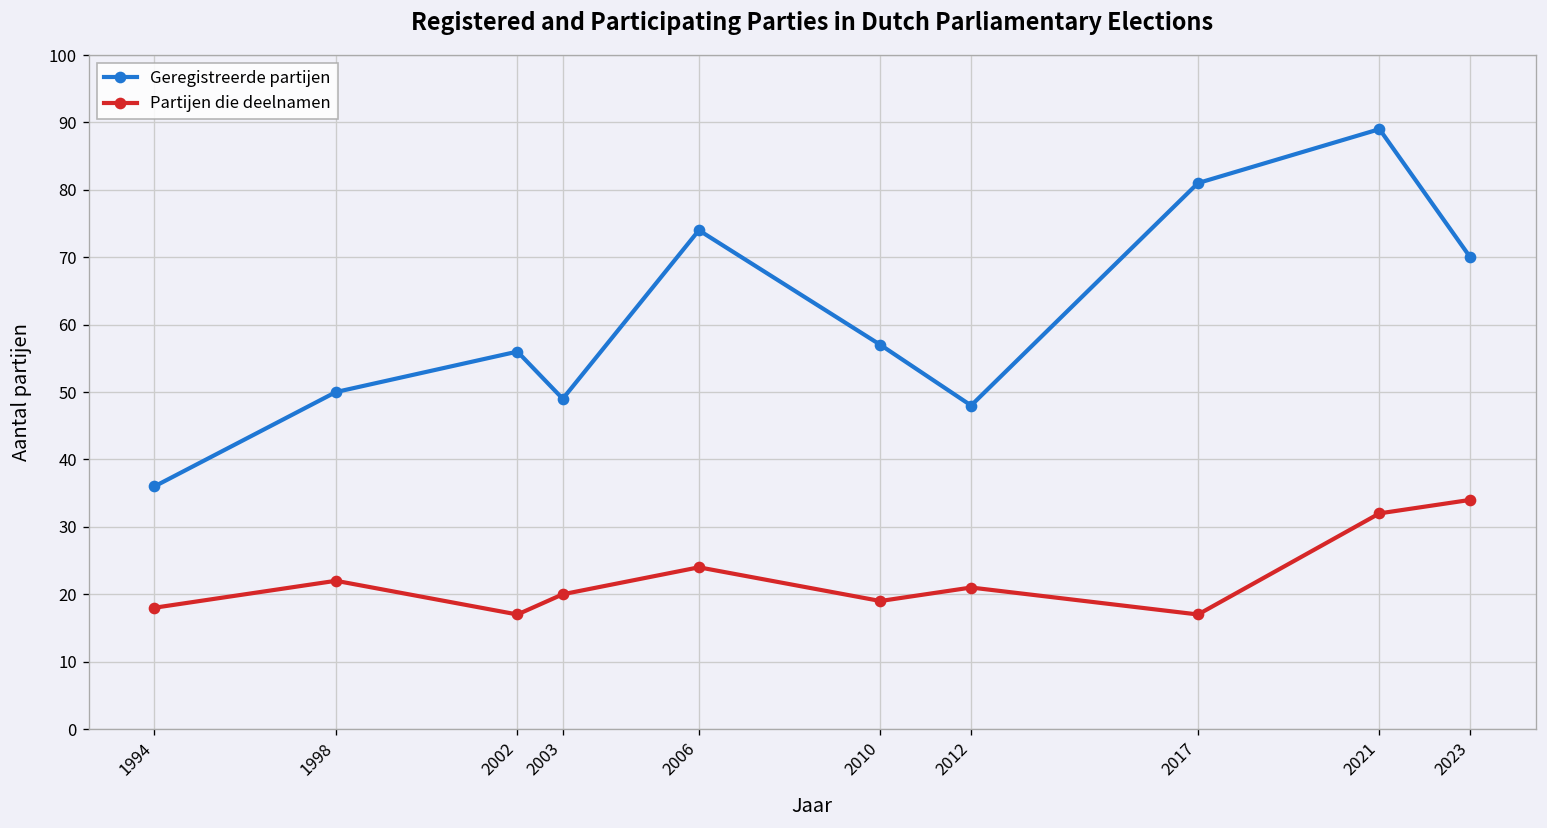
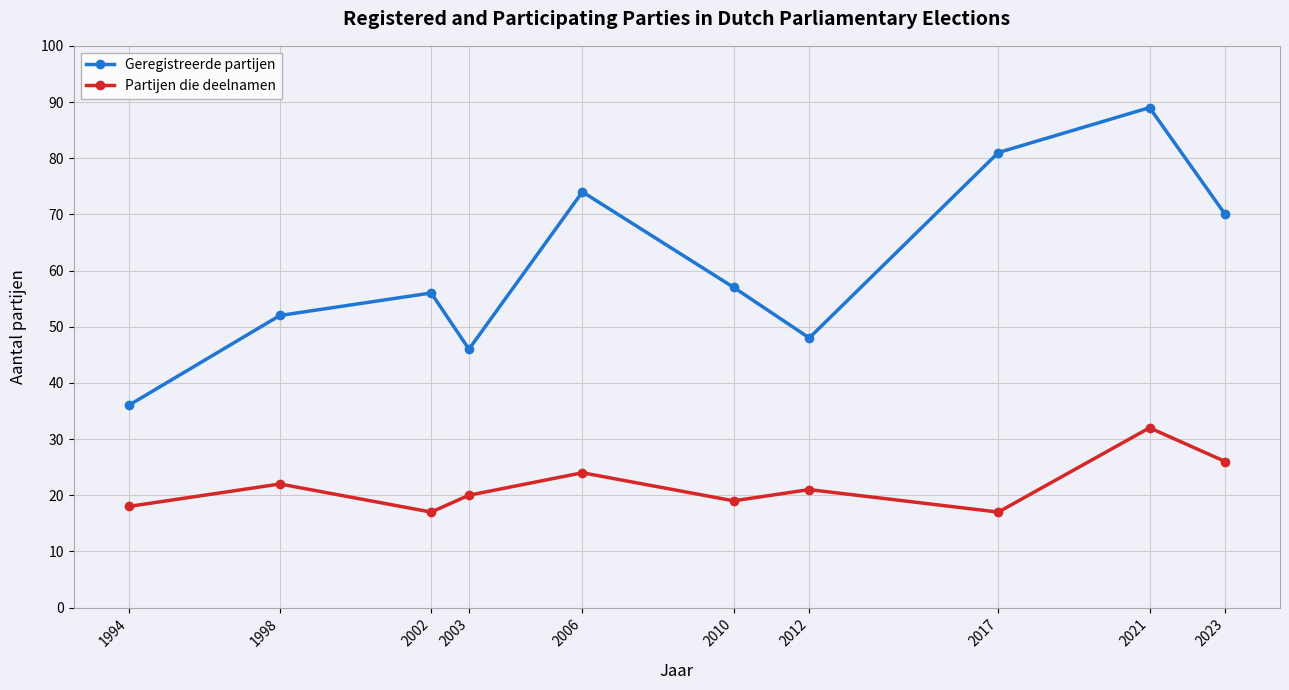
  {
    "Geregistreerde partijen": {
      "1994": 36,
-     "1998": 50,
+     "1998": 52,
      "2002": 56,
-     "2003": 49,
+     "2003": 46,
      "2006": 74,
      "2010": 57,
      "2012": 48,
      "2017": 81,
      "2021": 89,
      "2023": 70
    },
    "Partijen die deelnamen": {
      "1994": 18,
      "1998": 22,
      "2002": 17,
      "2003": 20,
      "2006": 24,
      "2010": 19,
      "2012": 21,
      "2017": 17,
      "2021": 32,
-     "2023": 34
+     "2023": 26
    }
  }
